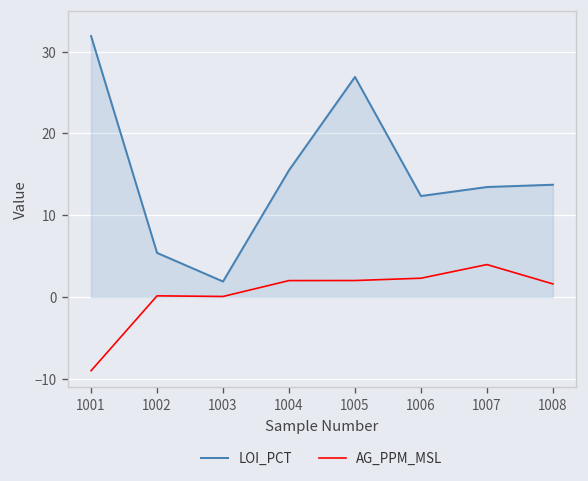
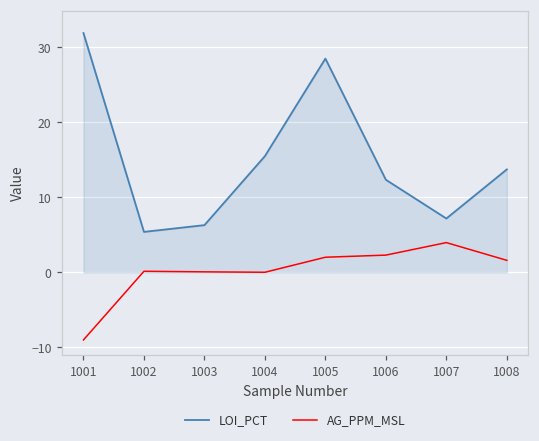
  {
    "LOI_PCT": {
      "1001": 32,
      "1002": 5,
-     "1003": 2,
+     "1003": 6,
      "1004": 16,
-     "1005": 27,
+     "1005": 29,
      "1006": 12,
-     "1007": 13,
+     "1007": 7,
      "1008": 14
    },
    "AG_PPM_MSL": {
      "1001": -9,
      "1002": 0,
      "1003": 0,
-     "1004": 2,
+     "1004": 0,
      "1005": 2,
      "1006": 2,
      "1007": 4,
      "1008": 2
    }
  }
